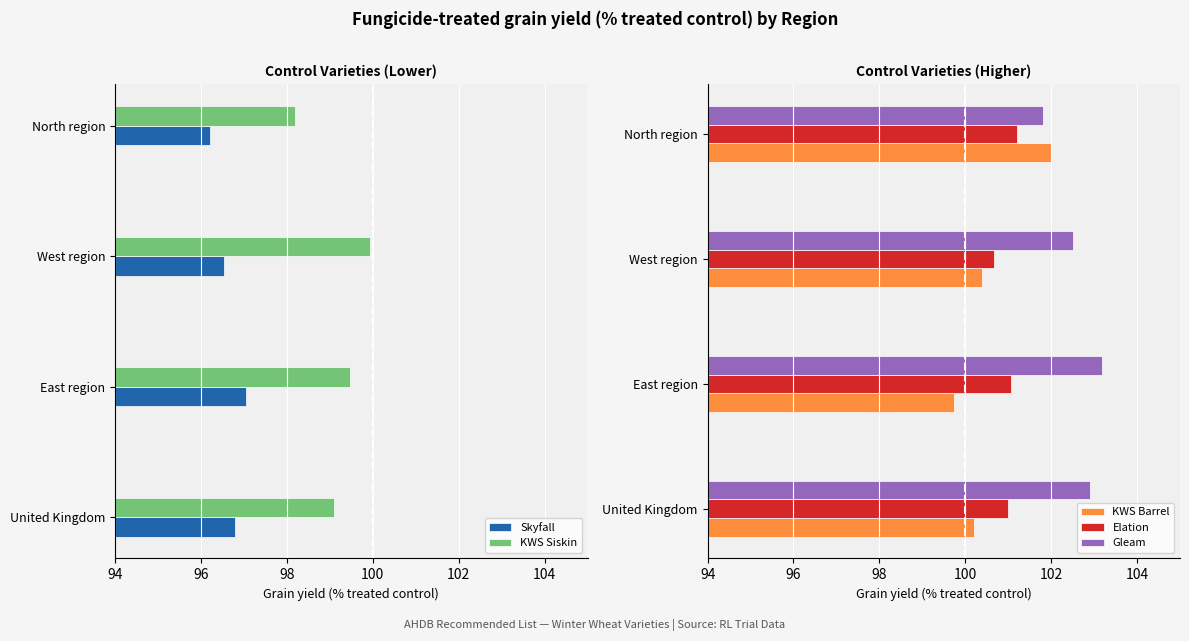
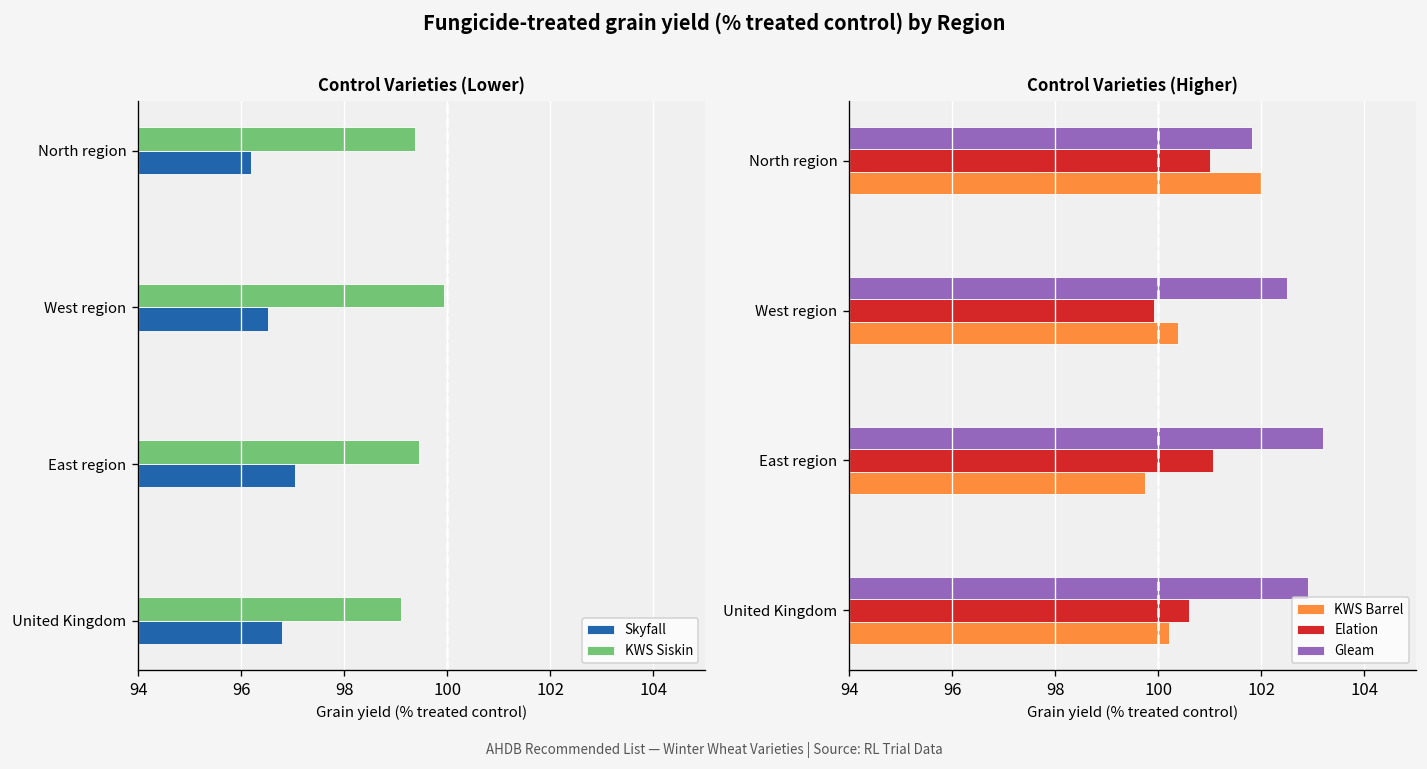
  {
    "Control Varieties (Lower)": {
      "Skyfall": {
        "North region": 96.2,
        "West region": 96.5,
        "East region": 97.0,
        "United Kingdom": 96.8
      },
      "KWS Siskin": {
-       "North region": 98.2,
+       "North region": 99.4,
        "West region": 99.9,
        "East region": 99.5,
        "United Kingdom": 99.1
      }
    },
    "Control Varieties (Higher)": {
      "KWS Barrel": {
        "North region": 102.0,
        "West region": 100.4,
        "East region": 99.7,
        "United Kingdom": 100.2
      },
      "Elation": {
-       "North region": 101.2,
-       "West region": 100.7,
+       "North region": 101.0,
+       "West region": 99.9,
        "East region": 101.1,
-       "United Kingdom": 101.0
+       "United Kingdom": 100.6
      },
      "Gleam": {
        "North region": 101.8,
        "West region": 102.5,
        "East region": 103.2,
        "United Kingdom": 102.9
      }
    }
  }
